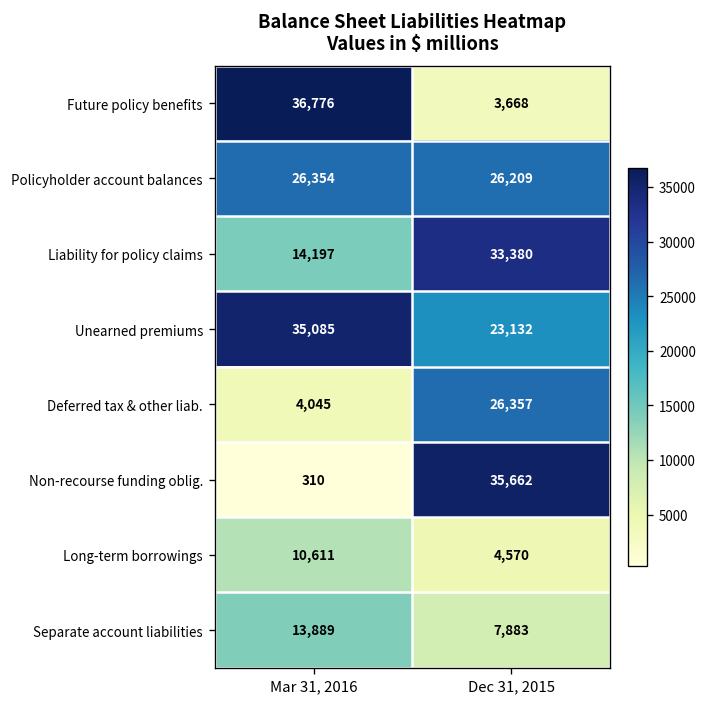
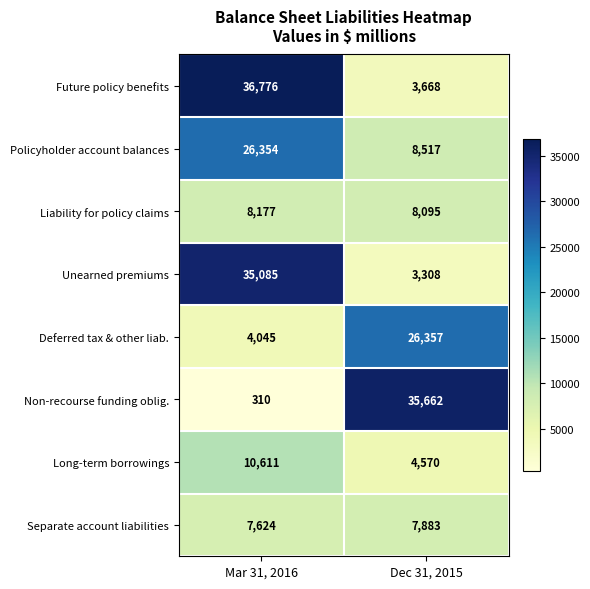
  {
    "Future policy benefits": {
      "Mar 31, 2016": "36,776",
      "Dec 31, 2015": "3,668"
    },
    "Policyholder account balances": {
      "Mar 31, 2016": "26,354",
-     "Dec 31, 2015": "26,209"
+     "Dec 31, 2015": "8,517"
    },
    "Liability for policy claims": {
-     "Mar 31, 2016": "14,197",
-     "Dec 31, 2015": "33,380"
+     "Mar 31, 2016": "8,177",
+     "Dec 31, 2015": "8,095"
    },
    "Unearned premiums": {
      "Mar 31, 2016": "35,085",
-     "Dec 31, 2015": "23,132"
+     "Dec 31, 2015": "3,308"
    },
    "Deferred tax & other liab.": {
      "Mar 31, 2016": "4,045",
      "Dec 31, 2015": "26,357"
    },
    "Non-recourse funding oblig.": {
      "Mar 31, 2016": "310",
      "Dec 31, 2015": "35,662"
    },
    "Long-term borrowings": {
      "Mar 31, 2016": "10,611",
      "Dec 31, 2015": "4,570"
    },
    "Separate account liabilities": {
-     "Mar 31, 2016": "13,889",
+     "Mar 31, 2016": "7,624",
      "Dec 31, 2015": "7,883"
    }
  }
